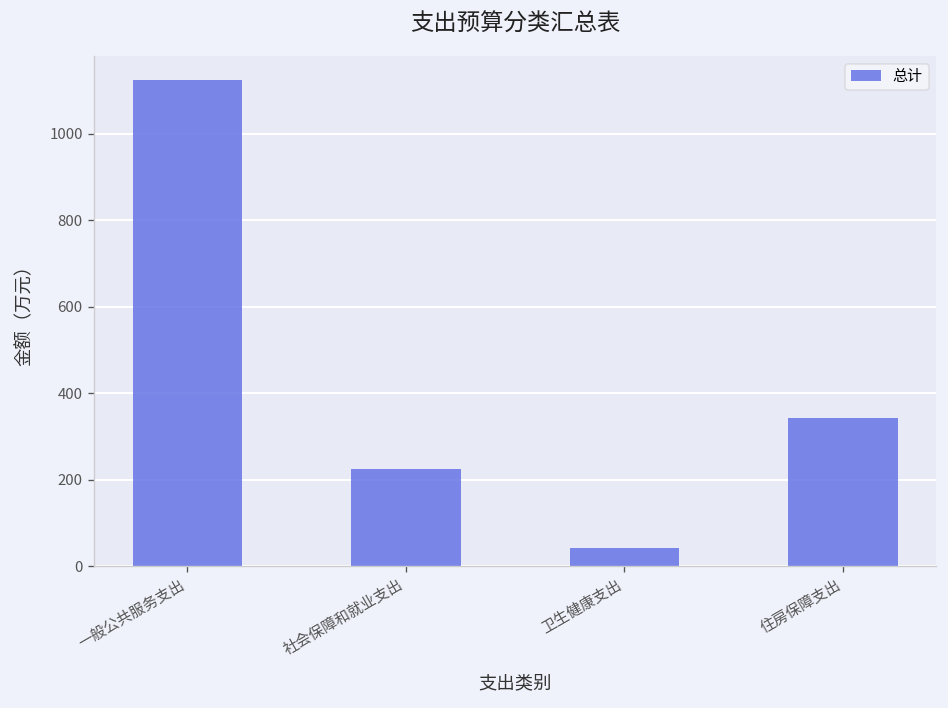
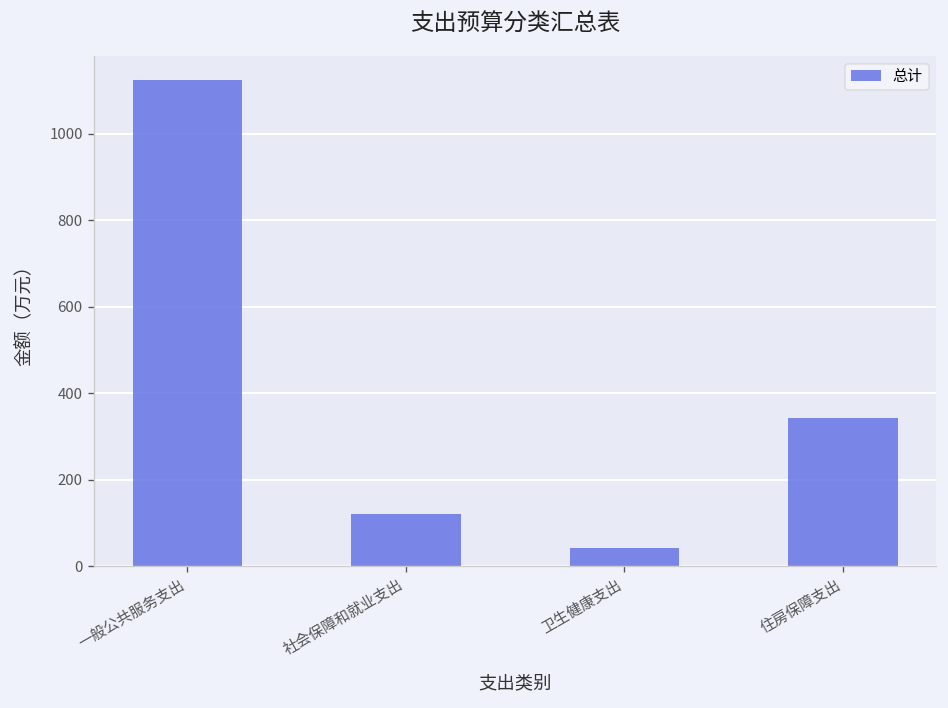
  {
    "一般公共服务支出": 1120,
-   "社会保障和就业支出": 220,
+   "社会保障和就业支出": 120,
    "卫生健康支出": 40,
    "住房保障支出": 340
  }
